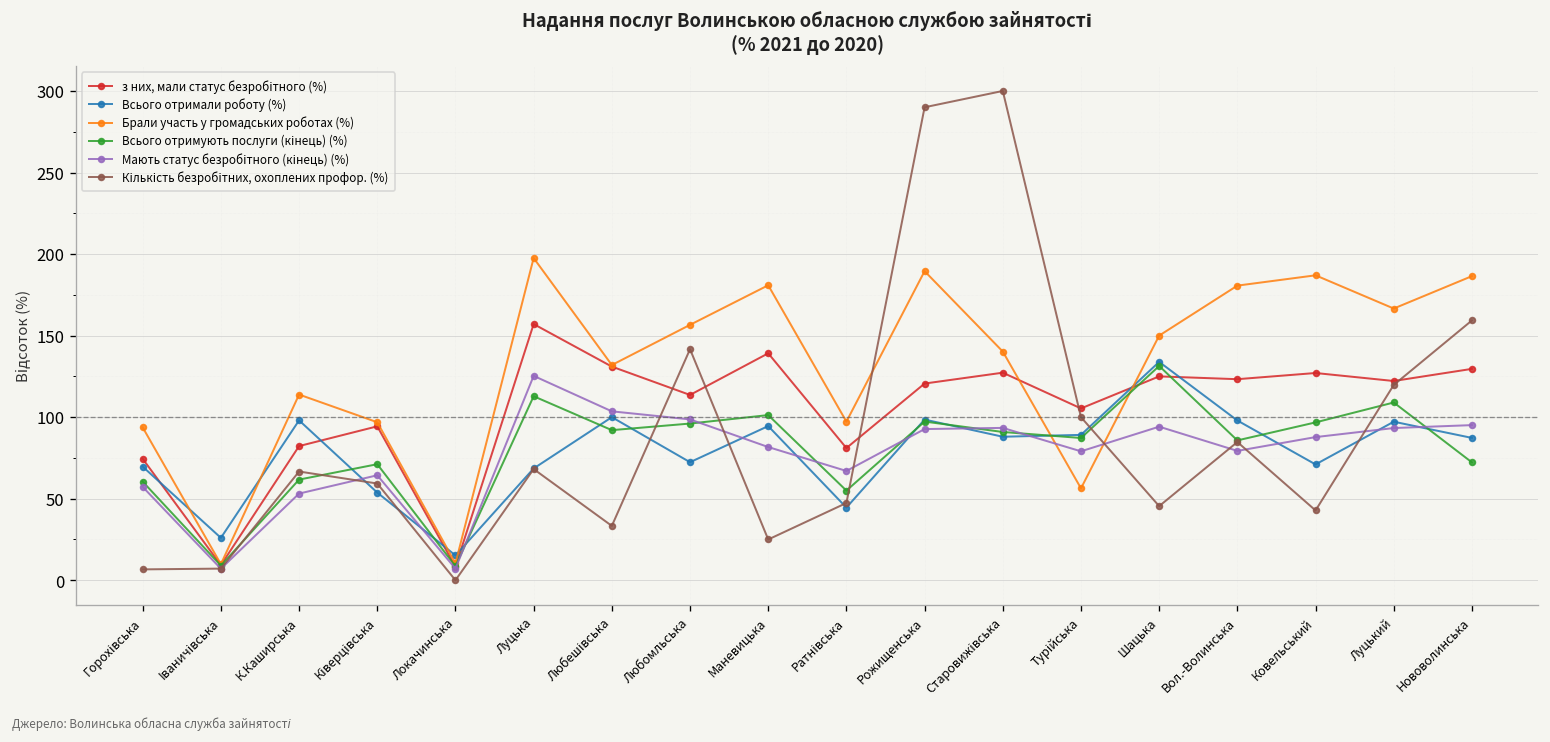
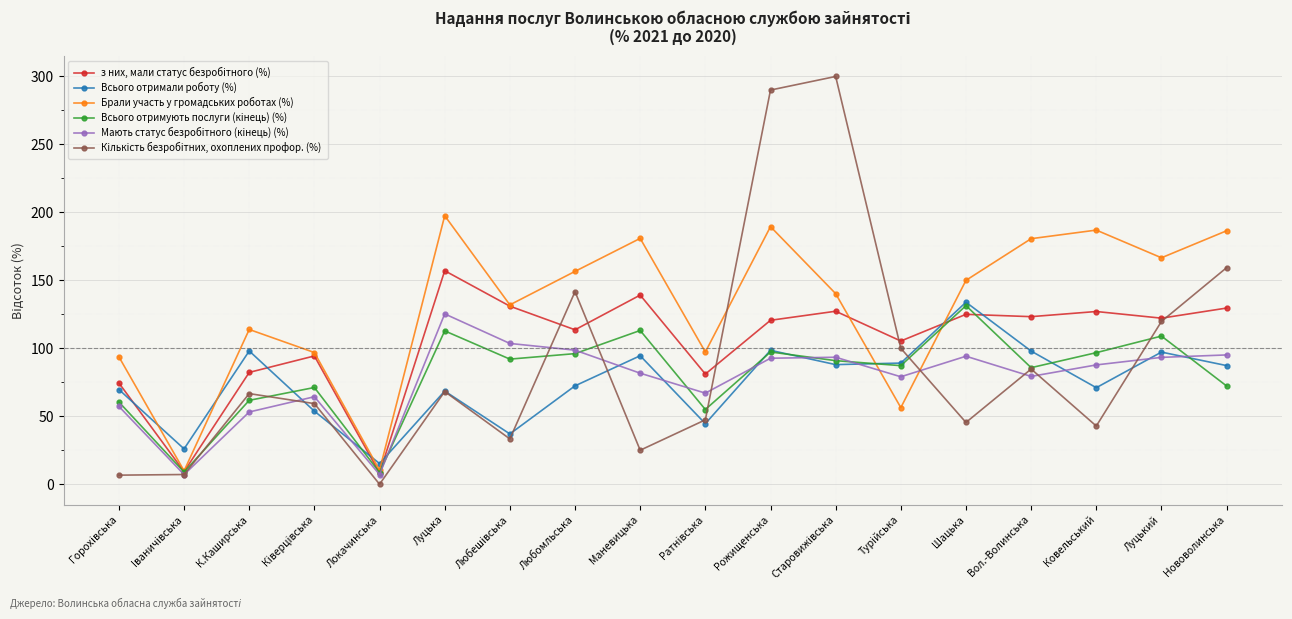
  {
    "з них, мали статус безробітного (%)": {
      "Горохівська": 74,
      "К.Каширська": 82,
      "Ківерцівська": 94,
      "Луцька": 157,
      "Любомльська": 114,
      "Маневицька": 139,
      "Ратнівська": 81,
      "Рожищенська": 121,
      "Старовижівська": 127,
      "Турійська": 105,
      "Шацька": 125,
      "Вол.-Волинська": 123,
      "Ковельський": 127,
      "Луцький": 122,
      "Нововолинська": 130
    },
    "Всього отримали роботу (%)": {
      "Горохівська": 70,
      "Іваничівська": 26,
      "К.Каширська": 98,
      "Ківерцівська": 54,
      "Локачинська": 15,
-     "Любешівська": 100,
+     "Любешівська": 37,
      "Любомльська": 72,
      "Маневицька": 95,
      "Ратнівська": 45,
      "Старовижівська": 88,
      "Турійська": 89,
      "Шацька": 134,
      "Вол.-Волинська": 98,
      "Ковельський": 71,
      "Луцький": 97,
      "Нововолинська": 87
    },
    "Брали участь у громадських роботах (%)": {
      "Горохівська": 94,
      "К.Каширська": 114,
      "Ківерцівська": 97,
      "Луцька": 198,
      "Любомльська": 157,
      "Маневицька": 181,
      "Ратнівська": 97,
      "Рожищенська": 190,
      "Старовижівська": 140,
      "Турійська": 56,
      "Шацька": 150,
      "Вол.-Волинська": 181,
      "Ковельський": 187,
      "Луцький": 167,
      "Нововолинська": 186
    },
    "Всього отримують послуги (кінець) (%)": {
      "Горохівська": 60,
      "К.Каширська": 62,
      "Ківерцівська": 71,
      "Луцька": 113,
      "Любешівська": 92,
      "Любомльська": 96,
-     "Маневицька": 101,
+     "Маневицька": 113,
      "Ратнівська": 55,
      "Старовижівська": 91,
      "Турійська": 87,
      "Шацька": 131,
      "Ковельський": 97,
      "Луцький": 109,
      "Нововолинська": 72
    },
    "Мають статус безробітного (кінець) (%)": {
      "Горохівська": 57,
      "К.Каширська": 53,
      "Ківерцівська": 64,
      "Луцька": 125,
      "Любешівська": 104,
      "Любомльська": 99,
      "Маневицька": 82,
      "Ратнівська": 67,
      "Рожищенська": 93,
      "Старовижівська": 93,
      "Турійська": 79,
      "Шацька": 94,
      "Вол.-Волинська": 79,
      "Ковельський": 88,
      "Луцький": 93,
      "Нововолинська": 95
    },
    "Кількість безробітних, охоплених профор. (%)": {
      "Горохівська": 7,
      "К.Каширська": 67,
      "Ківерцівська": 59,
      "Локачинська": 0,
      "Любешівська": 33,
      "Любомльська": 142,
      "Маневицька": 25,
      "Ратнівська": 47,
      "Рожищенська": 290,
      "Старовижівська": 300,
      "Турійська": 100,
      "Шацька": 45,
      "Ковельський": 43,
      "Луцький": 120,
      "Нововолинська": 159
    }
  }
